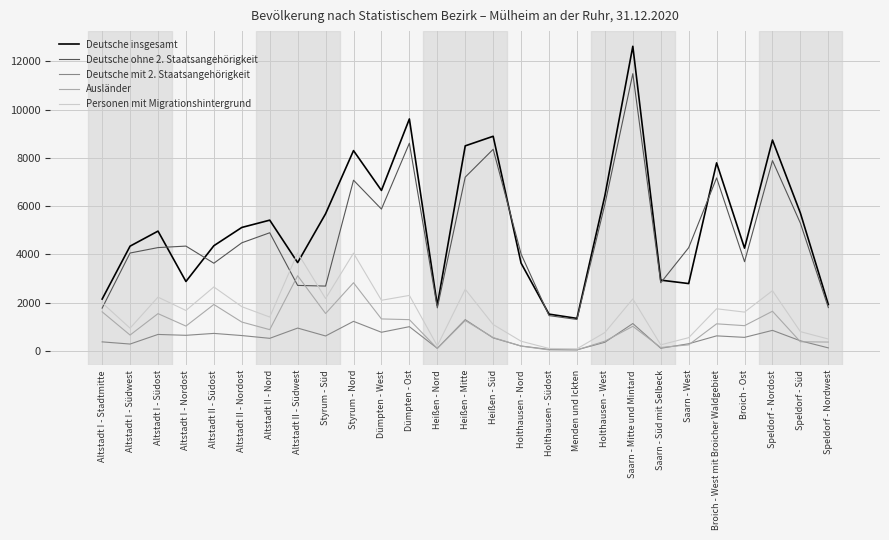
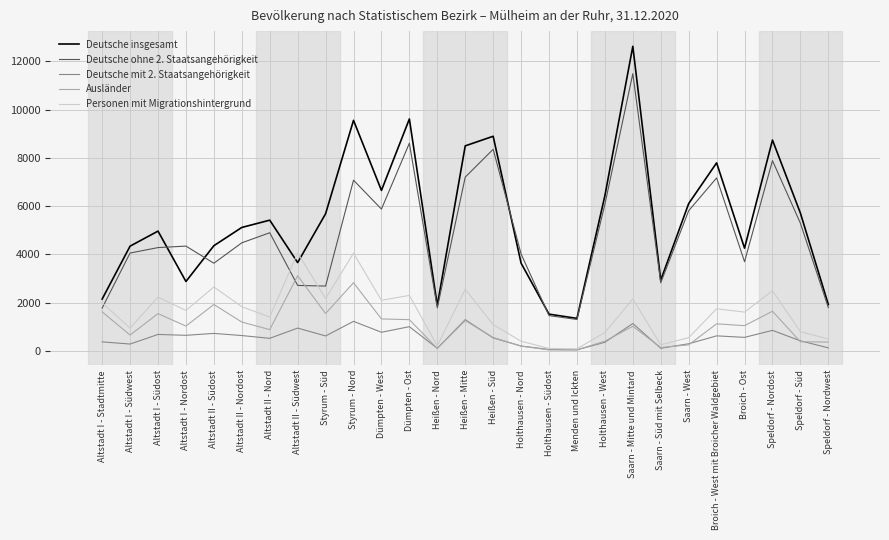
  {
    "Deutsche insgesamt": {
      "Altstadt I - Stadtmitte": 2100,
      "Altstadt I - Südwest": 4300,
      "Altstadt I - Südost": 5000,
      "Altstadt I - Nordost": 2900,
      "Altstadt II - Südost": 4400,
      "Altstadt II - Nordost": 5100,
      "Altstadt II - Nord": 5400,
      "Altstadt II - Südwest": 3700,
      "Styrum - Süd": 5700,
-     "Styrum - Nord": 8300,
+     "Styrum - Nord": 9600,
      "Dümpten - West": 6700,
      "Dümpten - Ost": 9600,
      "Heißen - Nord": 1900,
      "Heißen - Mitte": 8500,
      "Heißen - Süd": 8900,
      "Holthausen - Nord": 3600,
      "Holthausen - West": 6400,
      "Saarn - Mitte und Mintard": 12600,
      "Saarn - Süd mit Selbeck": 2900,
-     "Saarn - West": 2800,
+     "Saarn - West": 6100,
      "Broich - West mit Broicher Waldgebiet": 7800,
      "Broich - Ost": 4300,
      "Speldorf - Nordost": 8700,
      "Speldorf - Süd": 5700,
      "Speldorf - Nordwest": 1900
    },
    "Deutsche ohne 2. Staatsangehörigkeit": {
      "Altstadt I - Stadtmitte": 1800,
      "Altstadt I - Südwest": 4100,
      "Altstadt I - Südost": 4300,
      "Altstadt I - Nordost": 4300,
      "Altstadt II - Südost": 3600,
      "Altstadt II - Nordost": 4500,
      "Altstadt II - Nord": 4900,
      "Altstadt II - Südwest": 2700,
      "Styrum - Süd": 2700,
      "Styrum - Nord": 7100,
      "Dümpten - West": 5900,
      "Dümpten - Ost": 8600,
      "Heißen - Nord": 1800,
      "Heißen - Mitte": 7200,
      "Heißen - Süd": 8400,
      "Holthausen - Nord": 4000,
      "Holthausen - West": 6100,
      "Saarn - Mitte und Mintard": 11500,
      "Saarn - Süd mit Selbeck": 2800,
-     "Saarn - West": 4300,
+     "Saarn - West": 5800,
      "Broich - West mit Broicher Waldgebiet": 7200,
      "Broich - Ost": 3700,
      "Speldorf - Nordost": 7900,
      "Speldorf - Süd": 5300,
      "Speldorf - Nordwest": 1800
    }
  }
